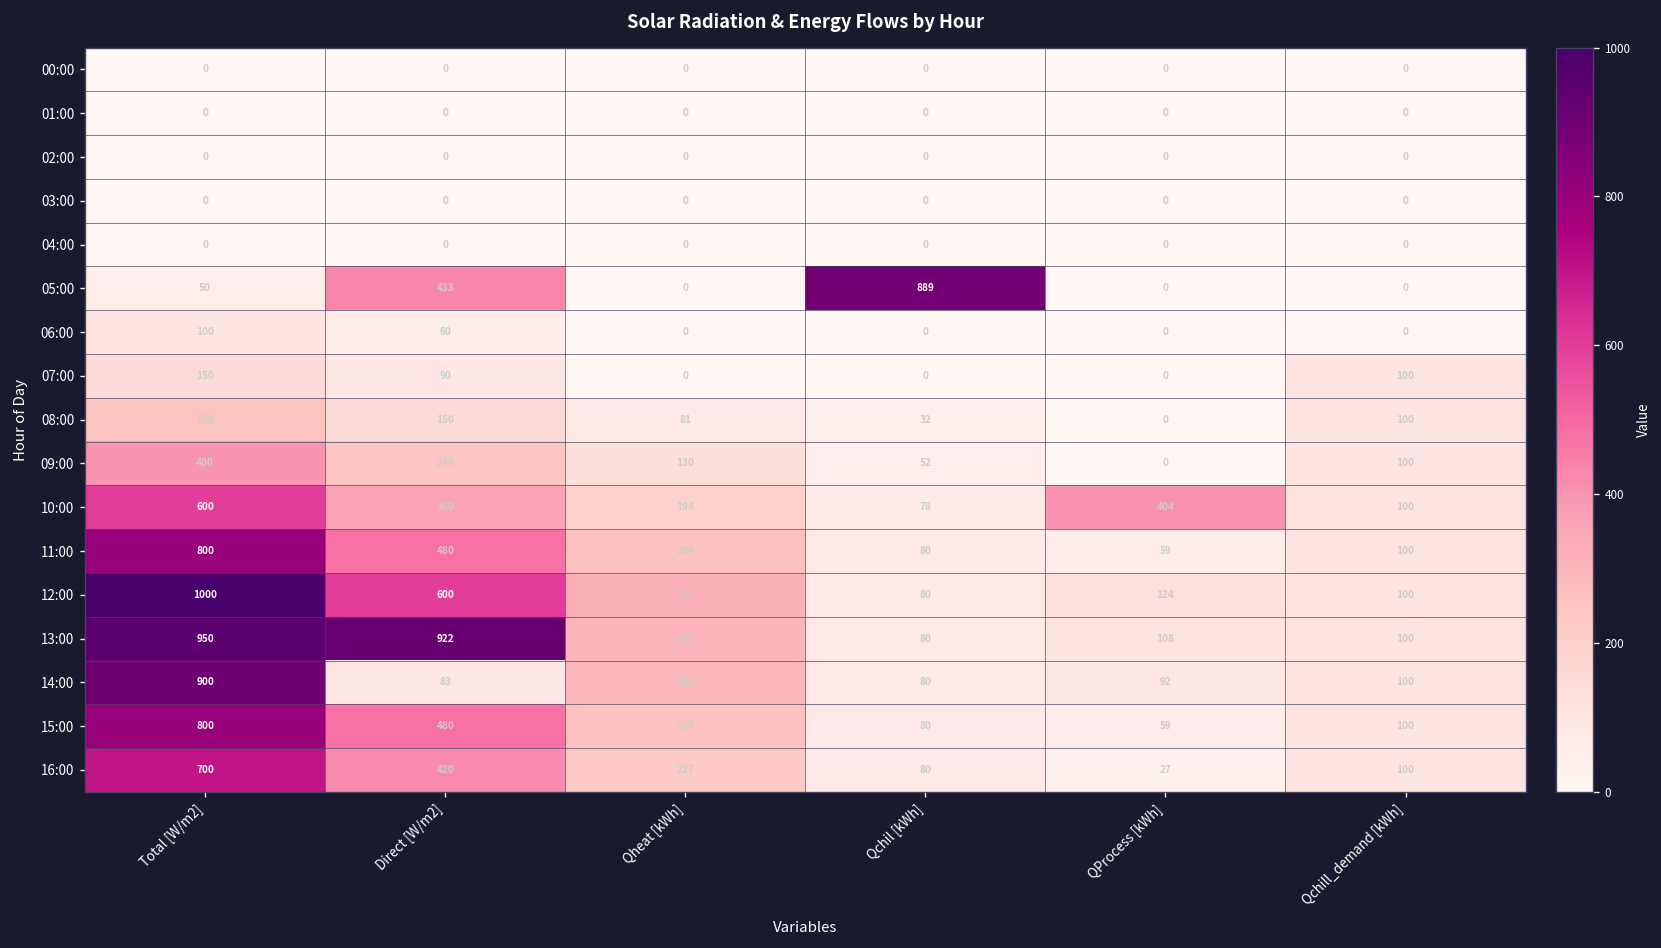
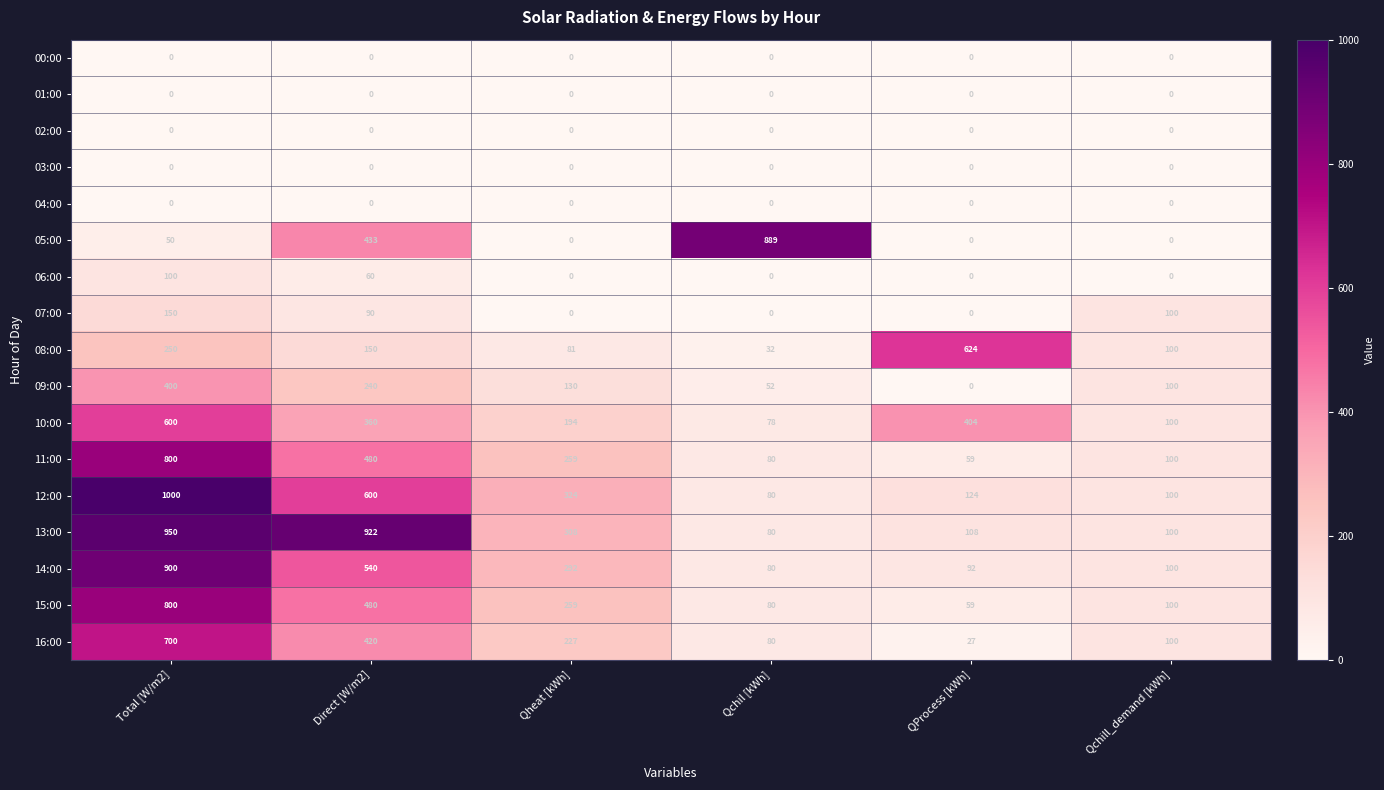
  {
    "00:00": {
      "Total [W/m2]": 0,
      "Direct [W/m2]": 0,
      "Qheat [kWh]": 0,
      "Qchil [kWh]": 0,
      "QProcess [kWh]": 0,
      "Qchill_demand [kWh]": 0
    },
    "01:00": {
      "Total [W/m2]": 0,
      "Direct [W/m2]": 0,
      "Qheat [kWh]": 0,
      "Qchil [kWh]": 0,
      "QProcess [kWh]": 0,
      "Qchill_demand [kWh]": 0
    },
    "02:00": {
      "Total [W/m2]": 0,
      "Direct [W/m2]": 0,
      "Qheat [kWh]": 0,
      "Qchil [kWh]": 0,
      "QProcess [kWh]": 0,
      "Qchill_demand [kWh]": 0
    },
    "03:00": {
      "Total [W/m2]": 0,
      "Direct [W/m2]": 0,
      "Qheat [kWh]": 0,
      "Qchil [kWh]": 0,
      "QProcess [kWh]": 0,
      "Qchill_demand [kWh]": 0
    },
    "04:00": {
      "Total [W/m2]": 0,
      "Direct [W/m2]": 0,
      "Qheat [kWh]": 0,
      "Qchil [kWh]": 0,
      "QProcess [kWh]": 0,
      "Qchill_demand [kWh]": 0
    },
    "05:00": {
      "Total [W/m2]": 50,
      "Direct [W/m2]": 433,
      "Qheat [kWh]": 0,
      "Qchil [kWh]": 889,
      "QProcess [kWh]": 0,
      "Qchill_demand [kWh]": 0
    },
    "06:00": {
      "Total [W/m2]": 100,
      "Direct [W/m2]": 60,
      "Qheat [kWh]": 0,
      "Qchil [kWh]": 0,
      "QProcess [kWh]": 0,
      "Qchill_demand [kWh]": 0
    },
    "07:00": {
      "Total [W/m2]": 150,
      "Direct [W/m2]": 90,
      "Qheat [kWh]": 0,
      "Qchil [kWh]": 0,
      "QProcess [kWh]": 0,
      "Qchill_demand [kWh]": 100
    },
    "08:00": {
      "Direct [W/m2]": 150,
      "Qheat [kWh]": 81,
      "Qchil [kWh]": 32,
-     "QProcess [kWh]": 0,
+     "QProcess [kWh]": 624,
      "Qchill_demand [kWh]": 100
    },
    "09:00": {
      "Total [W/m2]": 400,
      "Direct [W/m2]": 240,
      "Qheat [kWh]": 130,
      "Qchil [kWh]": 52,
      "QProcess [kWh]": 0,
      "Qchill_demand [kWh]": 100
    },
    "10:00": {
      "Total [W/m2]": 600,
      "Qheat [kWh]": 194,
      "Qchil [kWh]": 78,
      "QProcess [kWh]": 404,
      "Qchill_demand [kWh]": 100
    },
    "11:00": {
      "Total [W/m2]": 800,
      "Direct [W/m2]": 480,
      "Qchil [kWh]": 80,
      "QProcess [kWh]": 59,
      "Qchill_demand [kWh]": 100
    },
    "12:00": {
      "Total [W/m2]": 1000,
      "Direct [W/m2]": 600,
      "Qchil [kWh]": 80,
      "QProcess [kWh]": 124,
      "Qchill_demand [kWh]": 100
    },
    "13:00": {
      "Total [W/m2]": 950,
      "Direct [W/m2]": 922,
      "Qchil [kWh]": 80,
      "QProcess [kWh]": 108,
      "Qchill_demand [kWh]": 100
    },
    "14:00": {
      "Total [W/m2]": 900,
-     "Direct [W/m2]": 83,
+     "Direct [W/m2]": 540,
      "Qchil [kWh]": 80,
      "QProcess [kWh]": 92,
      "Qchill_demand [kWh]": 100
    },
    "15:00": {
      "Total [W/m2]": 800,
      "Direct [W/m2]": 480,
      "Qchil [kWh]": 80,
      "QProcess [kWh]": 59,
      "Qchill_demand [kWh]": 100
    },
    "16:00": {
      "Total [W/m2]": 700,
      "Direct [W/m2]": 420,
      "Qheat [kWh]": 227,
      "Qchil [kWh]": 80,
      "QProcess [kWh]": 27,
      "Qchill_demand [kWh]": 100
    }
  }
